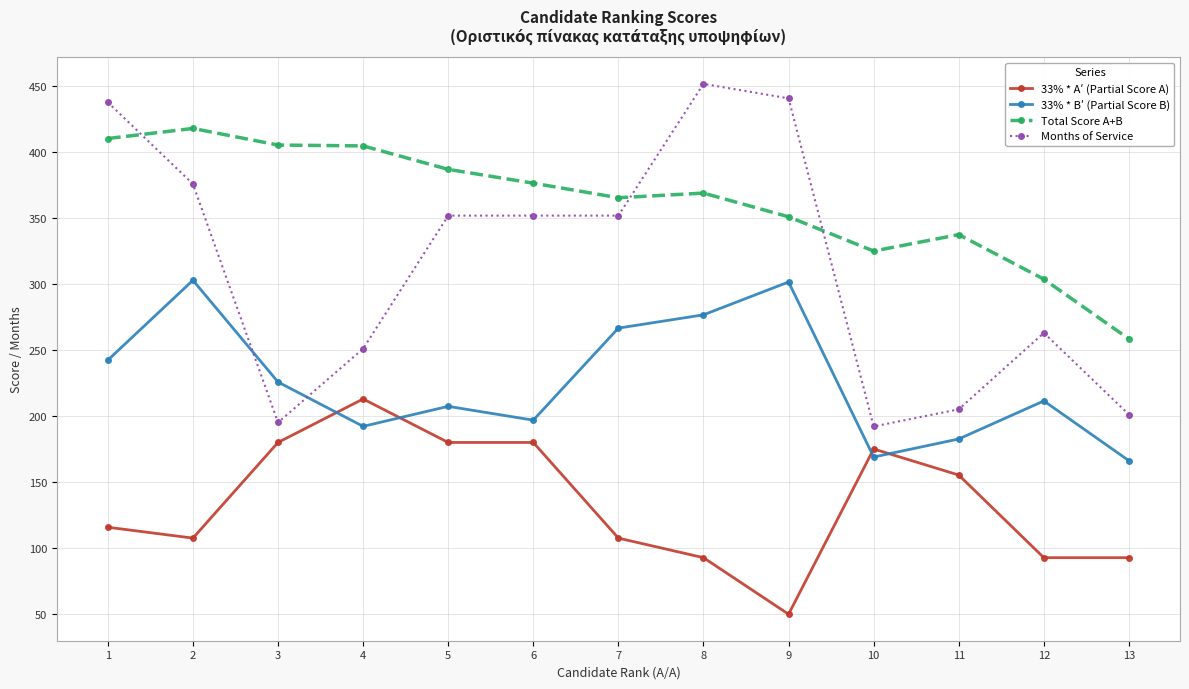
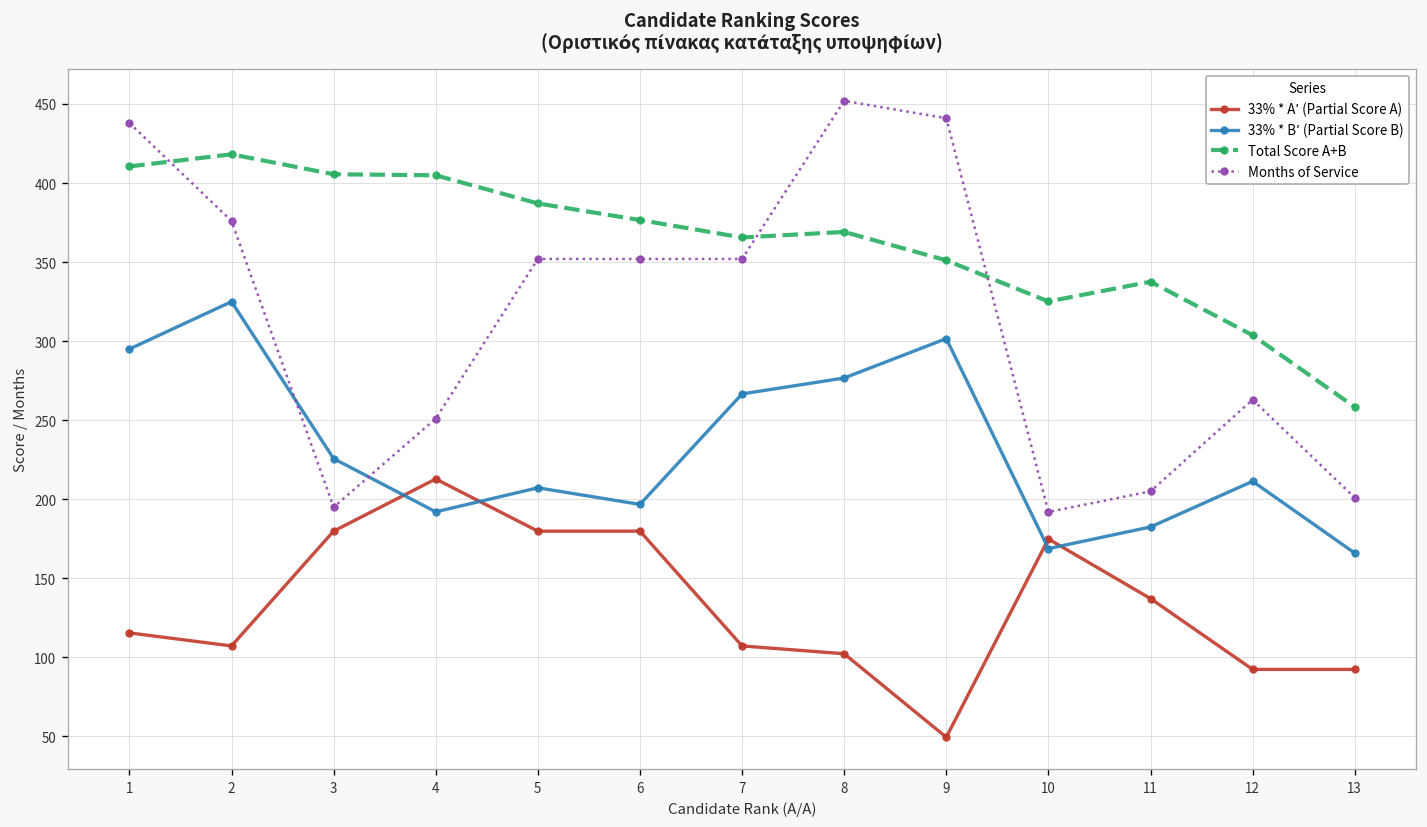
  {
    "33% * Aʹ (Partial Score A)": {
      "1": 116,
      "2": 107,
      "3": 180,
      "4": 213,
      "5": 180,
      "6": 180,
      "7": 107,
-     "8": 92,
+     "8": 102,
      "9": 50,
      "10": 175,
-     "11": 155,
+     "11": 137,
      "12": 92,
      "13": 92
    },
    "33% * Bʹ (Partial Score B)": {
-     "1": 242,
-     "2": 303,
+     "1": 295,
+     "2": 325,
      "3": 226,
      "4": 192,
      "5": 207,
      "6": 197,
      "7": 267,
      "8": 277,
      "9": 302,
      "10": 169,
      "11": 182,
      "12": 211,
      "13": 166
    },
    "Total Score A+B": {
      "1": 411,
      "2": 418,
      "3": 406,
      "4": 405,
      "5": 387,
      "6": 377,
      "7": 366,
      "8": 369,
      "9": 351,
      "10": 325,
      "11": 338,
      "12": 304,
      "13": 258
    },
    "Months of Service": {
      "1": 438,
      "2": 376,
      "3": 195,
      "4": 251,
      "5": 352,
      "6": 352,
      "7": 352,
      "8": 452,
      "9": 441,
      "10": 192,
      "11": 205,
      "12": 263,
      "13": 201
    }
  }
